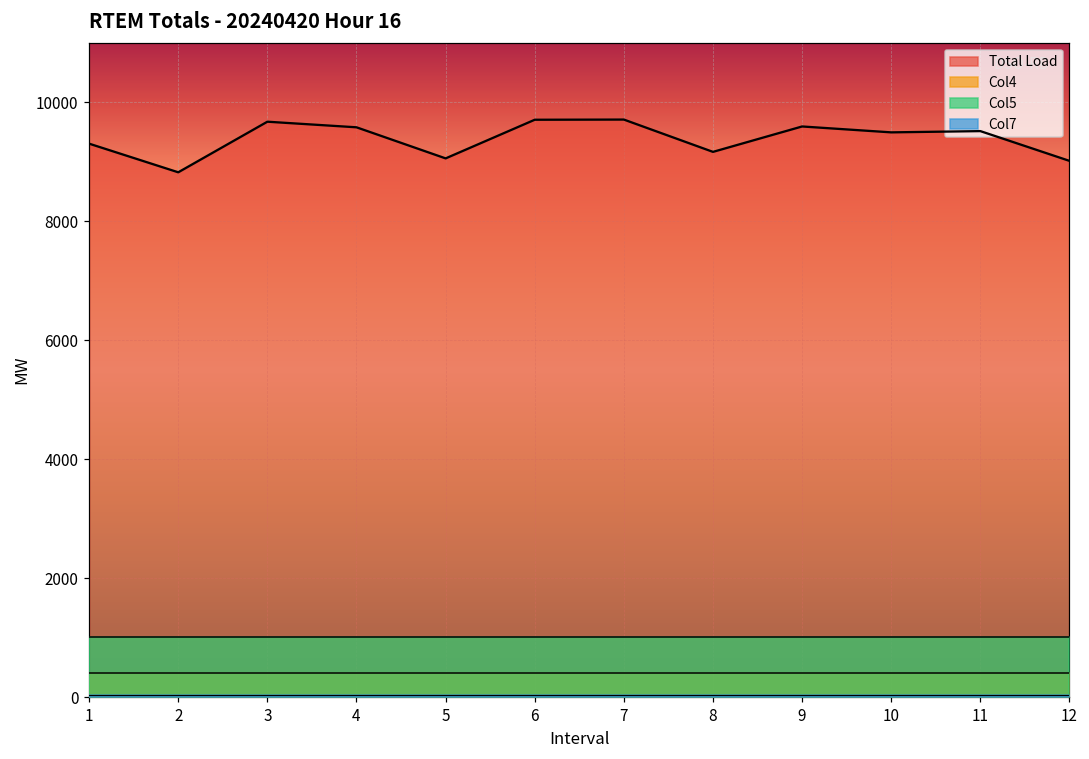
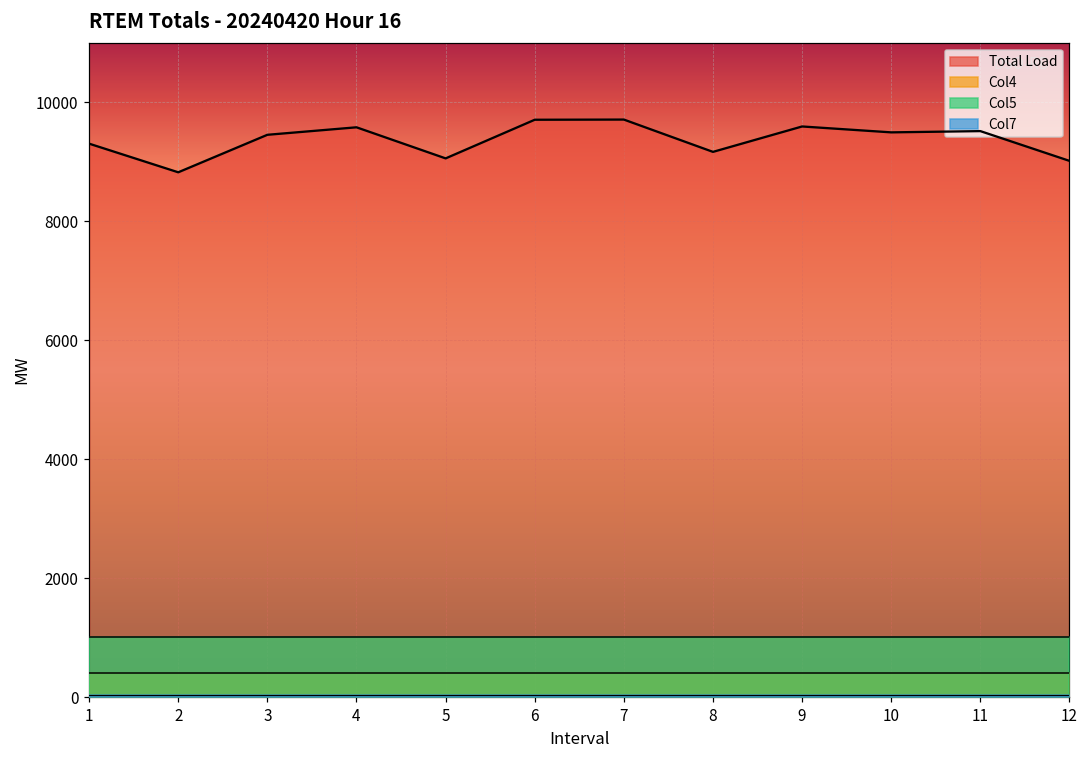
  {
    "Total Load": {
      "1": 9300,
      "2": 8800,
-     "3": 9700,
+     "3": 9500,
      "4": 9600,
      "5": 9100,
      "6": 9700,
      "7": 9700,
      "8": 9200,
      "9": 9600,
      "10": 9500,
      "12": 9000
    },
    "Col4": {
      "1": 400,
      "2": 400,
      "3": 400,
      "4": 400,
      "5": 400,
      "6": 400,
      "7": 400,
      "8": 400,
      "9": 400,
      "10": 400,
      "11": 400,
      "12": 400
    },
    "Col5": {
      "1": 1000,
      "2": 1000,
      "3": 1000,
      "4": 1000,
      "5": 1000,
      "6": 1000,
      "7": 1000,
      "8": 1000,
      "9": 1000,
      "10": 1000,
      "11": 1000,
      "12": 1000
    },
    "Col7": {
      "1": 0,
      "2": 0,
      "3": 0,
      "4": 0,
      "5": 0,
      "6": 0,
      "7": 0,
      "8": 0,
      "9": 0,
      "10": 0,
      "11": 0,
      "12": 0
    }
  }
